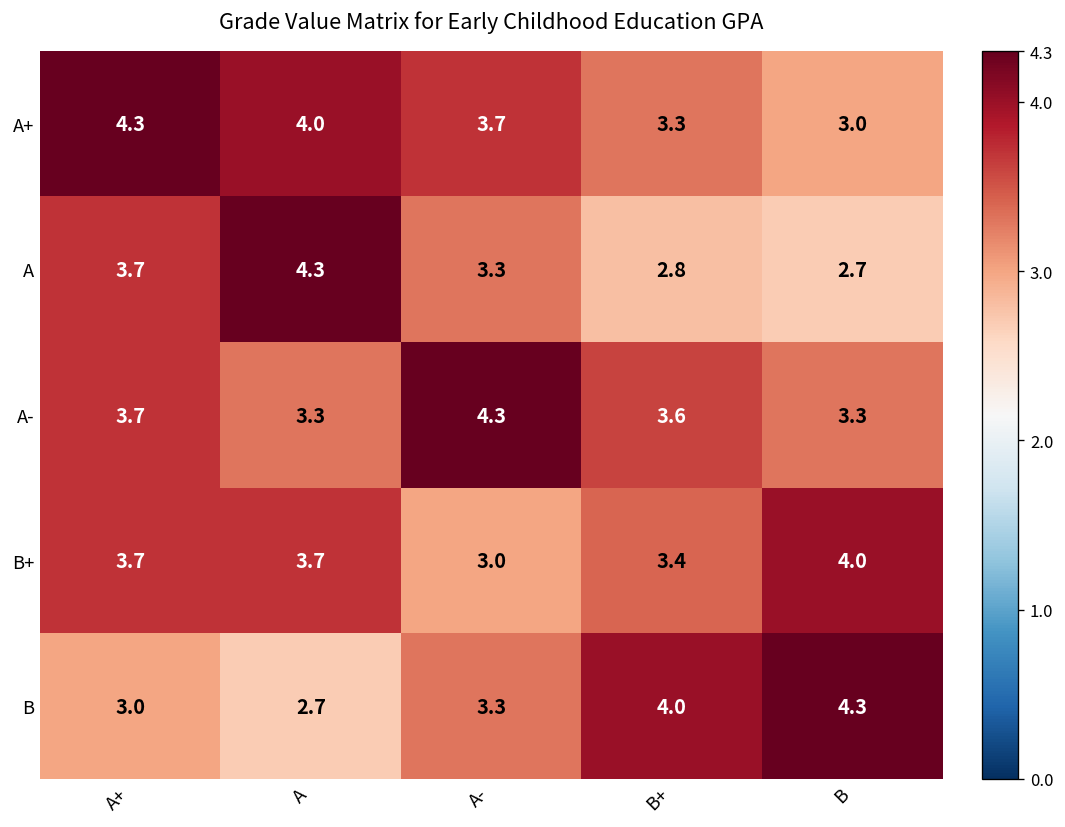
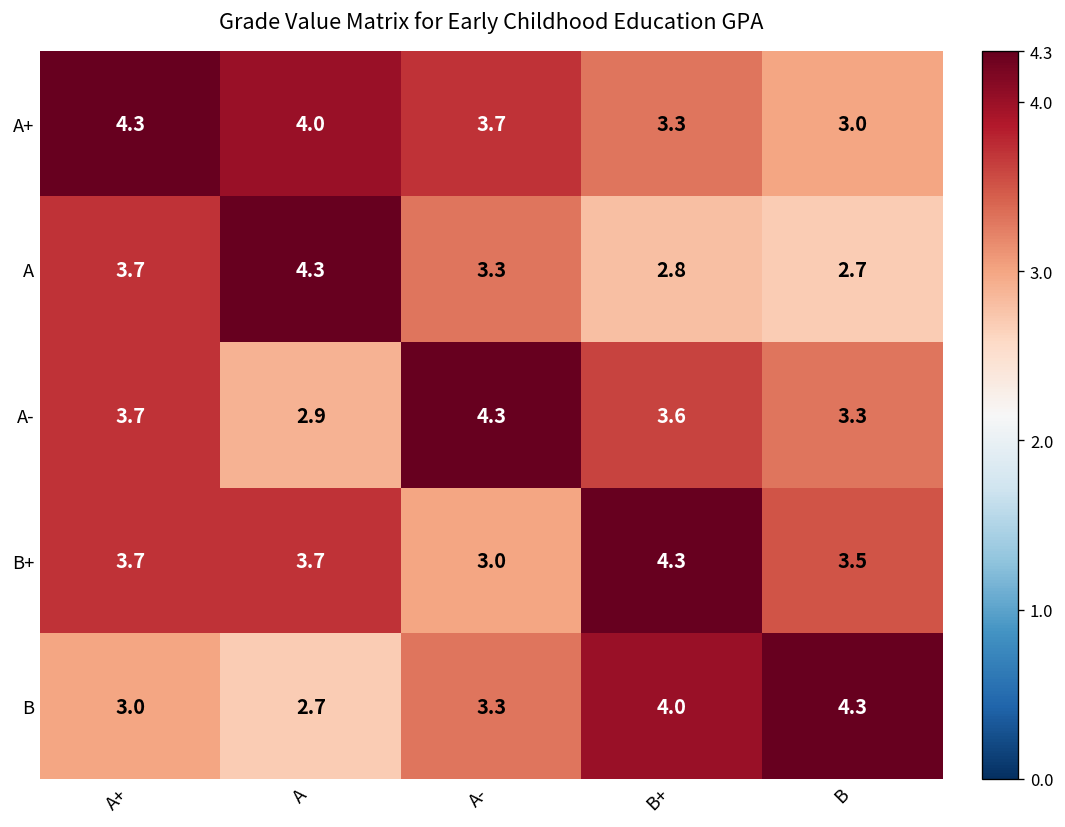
  {
    "A+": {
      "A+": 4.3,
      "A": 4.0,
      "A-": 3.7,
      "B+": 3.3,
      "B": 3.0
    },
    "A": {
      "A+": 3.7,
      "A": 4.3,
      "A-": 3.3,
      "B+": 2.8,
      "B": 2.7
    },
    "A-": {
      "A+": 3.7,
-     "A": 3.3,
+     "A": 2.9,
      "A-": 4.3,
      "B+": 3.6,
      "B": 3.3
    },
    "B+": {
      "A+": 3.7,
      "A": 3.7,
      "A-": 3.0,
-     "B+": 3.4,
-     "B": 4.0
+     "B+": 4.3,
+     "B": 3.5
    },
    "B": {
      "A+": 3.0,
      "A": 2.7,
      "A-": 3.3,
      "B+": 4.0,
      "B": 4.3
    }
  }
